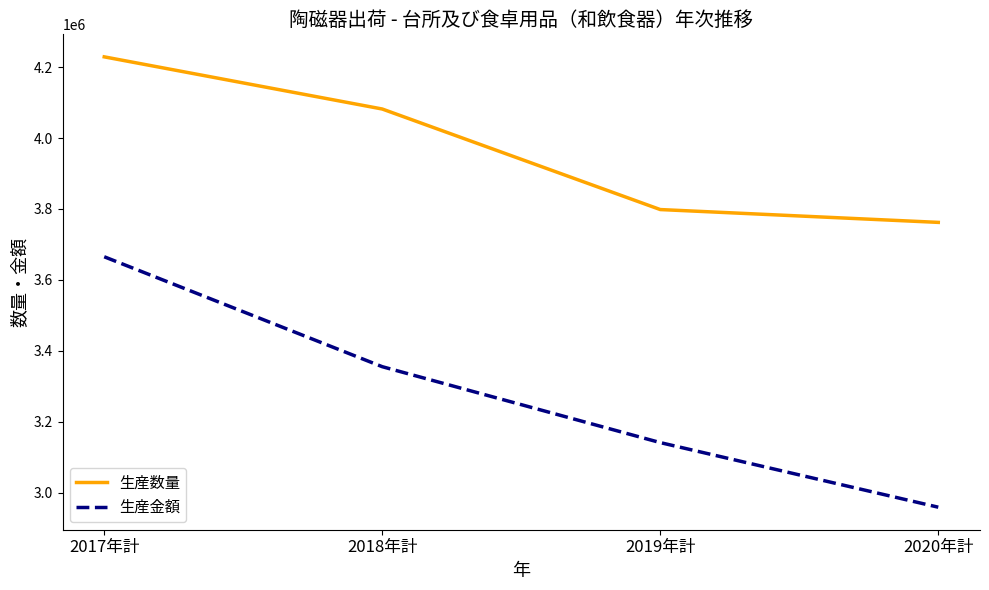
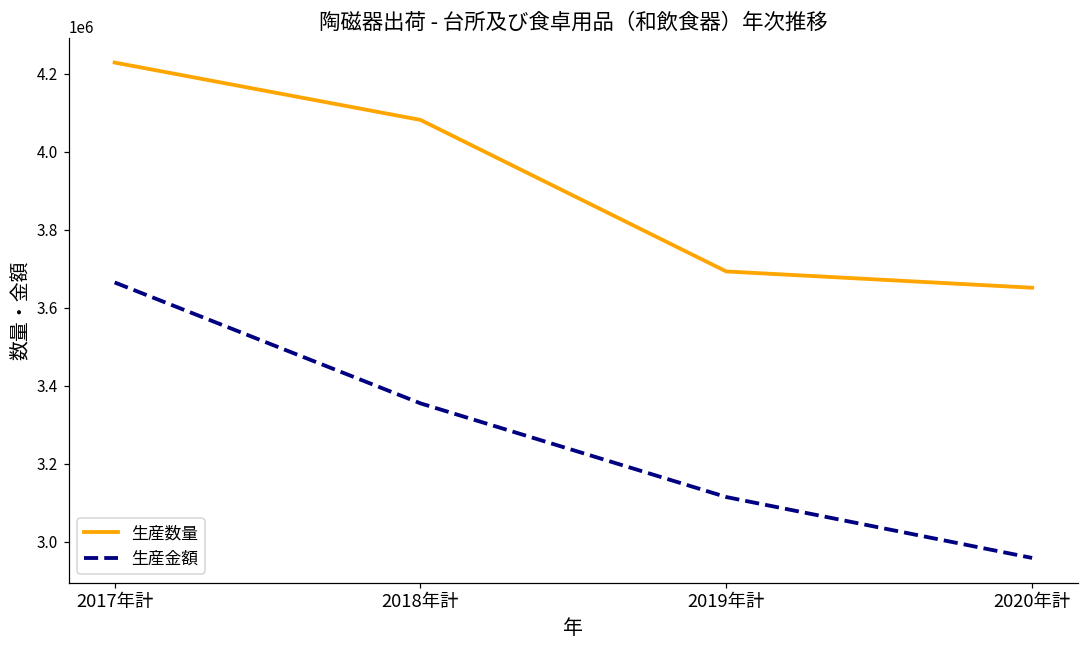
  {
    "生産数量": {
      "2017年計": 4230000,
      "2018年計": 4080000,
-     "2019年計": 3800000,
-     "2020年計": 3760000
+     "2019年計": 3690000,
+     "2020年計": 3650000
    },
    "生産金額": {
      "2017年計": 3670000,
      "2018年計": 3350000,
-     "2019年計": 3140000,
+     "2019年計": 3110000,
      "2020年計": 2960000
    }
  }
